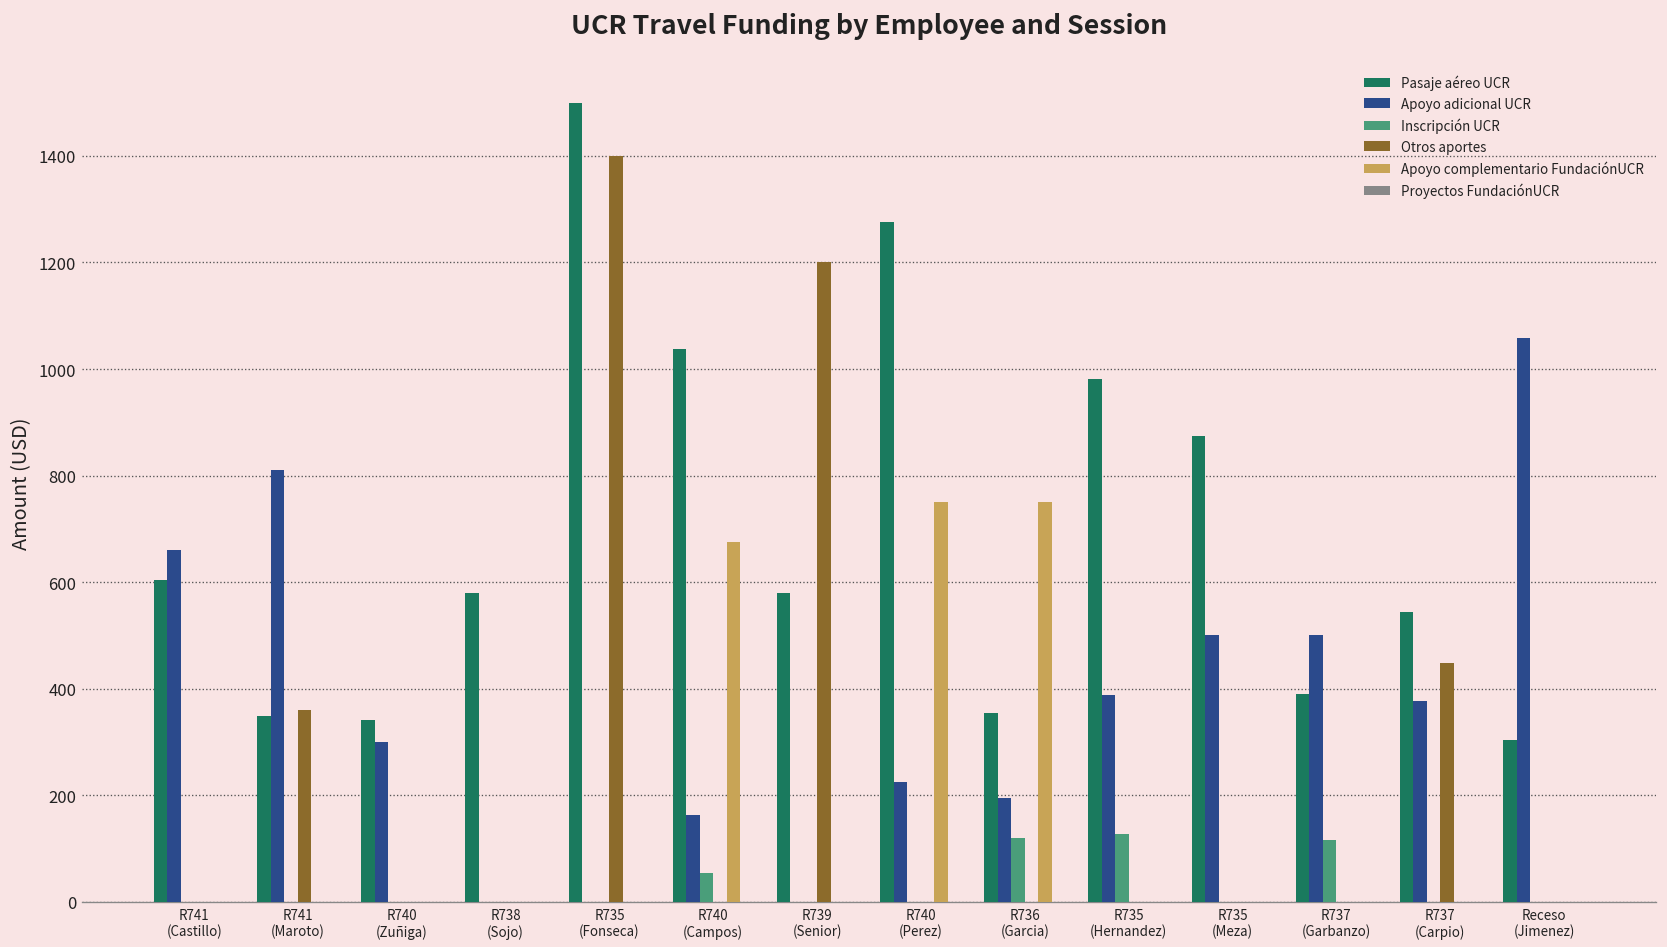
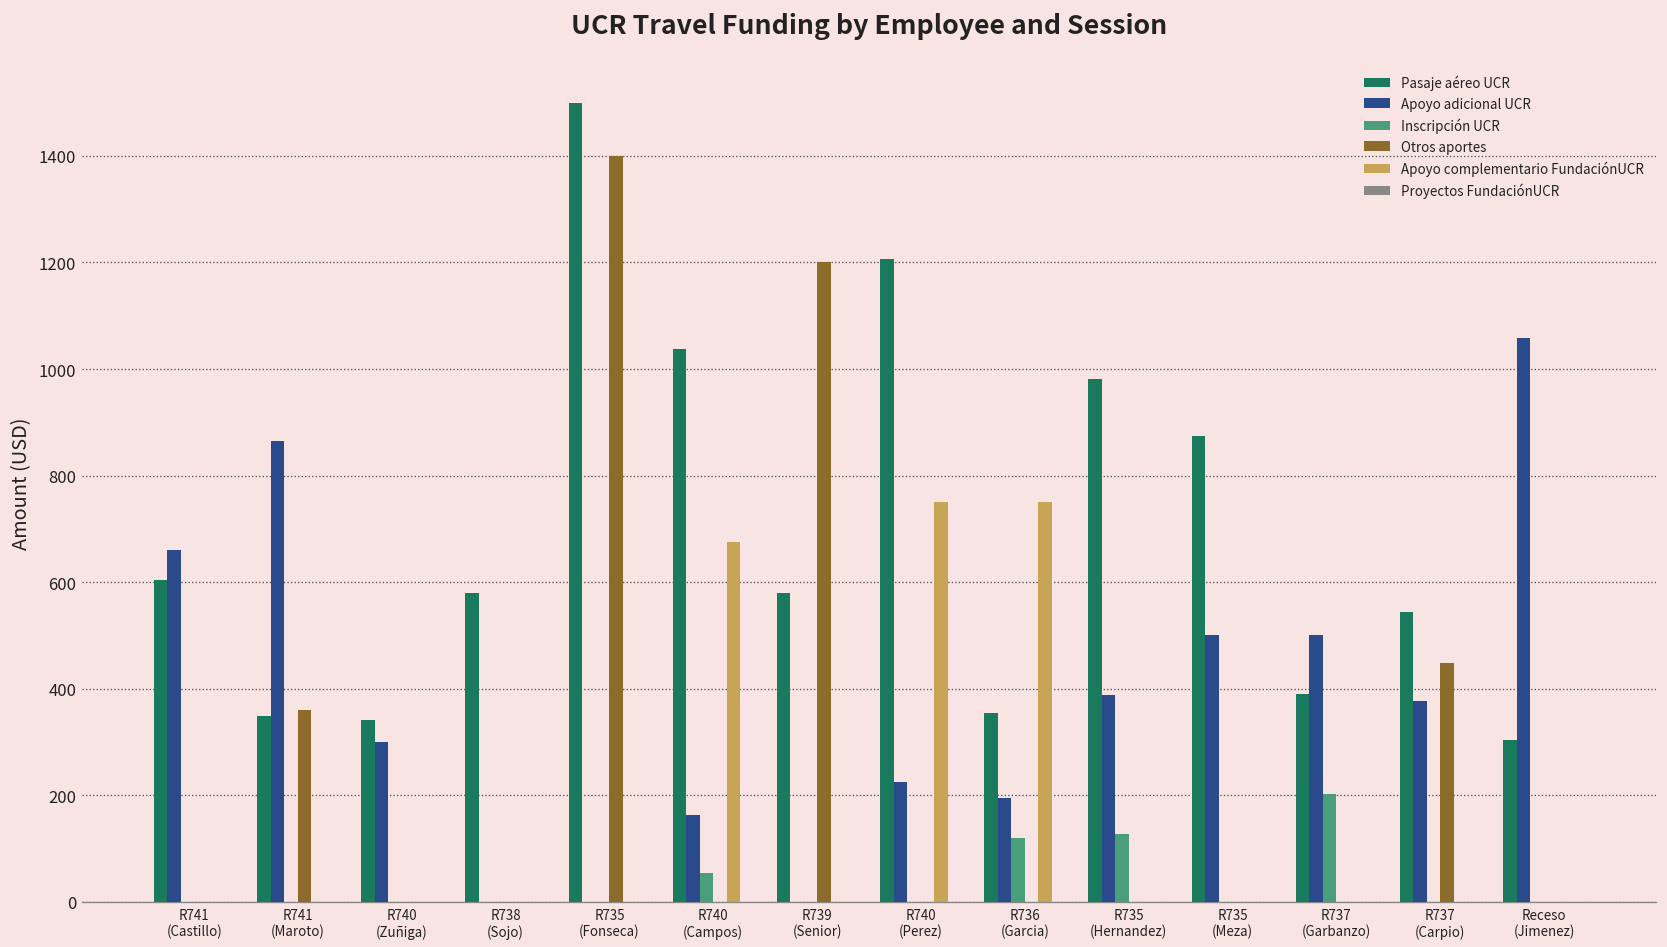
  {
    "Pasaje aéreo UCR": {
      "R741 (Castillo)": 600,
      "R741 (Maroto)": 350,
      "R740 (Zuñiga)": 340,
      "R738 (Sojo)": 580,
      "R735 (Fonseca)": 1500,
      "R740 (Campos)": 1040,
      "R739 (Senior)": 580,
-     "R740 (Perez)": 1280,
+     "R740 (Perez)": 1210,
      "R736 (Garcia)": 360,
      "R735 (Hernandez)": 980,
      "R735 (Meza)": 870,
      "R737 (Garbanzo)": 390,
      "R737 (Carpio)": 540,
      "Receso (Jimenez)": 300
    },
    "Apoyo adicional UCR": {
      "R741 (Castillo)": 660,
-     "R741 (Maroto)": 810,
+     "R741 (Maroto)": 870,
      "R740 (Zuñiga)": 300,
      "R738 (Sojo)": 0,
      "R735 (Fonseca)": 0,
      "R740 (Campos)": 160,
      "R739 (Senior)": 0,
      "R740 (Perez)": 230,
      "R736 (Garcia)": 200,
      "R735 (Hernandez)": 390,
      "R735 (Meza)": 500,
      "R737 (Garbanzo)": 500,
      "R737 (Carpio)": 380,
      "Receso (Jimenez)": 1060
    },
    "Inscripción UCR": {
      "R741 (Castillo)": 0,
      "R741 (Maroto)": 0,
      "R740 (Zuñiga)": 0,
      "R738 (Sojo)": 0,
      "R735 (Fonseca)": 0,
      "R740 (Campos)": 50,
      "R739 (Senior)": 0,
      "R740 (Perez)": 0,
      "R736 (Garcia)": 120,
      "R735 (Hernandez)": 130,
      "R735 (Meza)": 0,
-     "R737 (Garbanzo)": 120,
+     "R737 (Garbanzo)": 200,
      "R737 (Carpio)": 0,
      "Receso (Jimenez)": 0
    },
    "Otros aportes": {
      "R741 (Castillo)": 0,
      "R741 (Maroto)": 360,
      "R740 (Zuñiga)": 0,
      "R738 (Sojo)": 0,
      "R735 (Fonseca)": 1400,
      "R740 (Campos)": 0,
      "R739 (Senior)": 1200,
      "R740 (Perez)": 0,
      "R736 (Garcia)": 0,
      "R735 (Hernandez)": 0,
      "R735 (Meza)": 0,
      "R737 (Garbanzo)": 0,
      "R737 (Carpio)": 450,
      "Receso (Jimenez)": 0
    },
    "Apoyo complementario FundaciónUCR": {
      "R741 (Castillo)": 0,
      "R741 (Maroto)": 0,
      "R740 (Zuñiga)": 0,
      "R738 (Sojo)": 0,
      "R735 (Fonseca)": 0,
      "R740 (Campos)": 680,
      "R739 (Senior)": 0,
      "R740 (Perez)": 750,
      "R736 (Garcia)": 750,
      "R735 (Hernandez)": 0,
      "R735 (Meza)": 0,
      "R737 (Garbanzo)": 0,
      "R737 (Carpio)": 0,
      "Receso (Jimenez)": 0
    },
    "Proyectos FundaciónUCR": {
      "R741 (Castillo)": 0,
      "R741 (Maroto)": 0,
      "R740 (Zuñiga)": 0,
      "R738 (Sojo)": 0,
      "R735 (Fonseca)": 0,
      "R740 (Campos)": 0,
      "R739 (Senior)": 0,
      "R740 (Perez)": 0,
      "R736 (Garcia)": 0,
      "R735 (Hernandez)": 0,
      "R735 (Meza)": 0,
      "R737 (Garbanzo)": 0,
      "R737 (Carpio)": 0,
      "Receso (Jimenez)": 0
    }
  }
